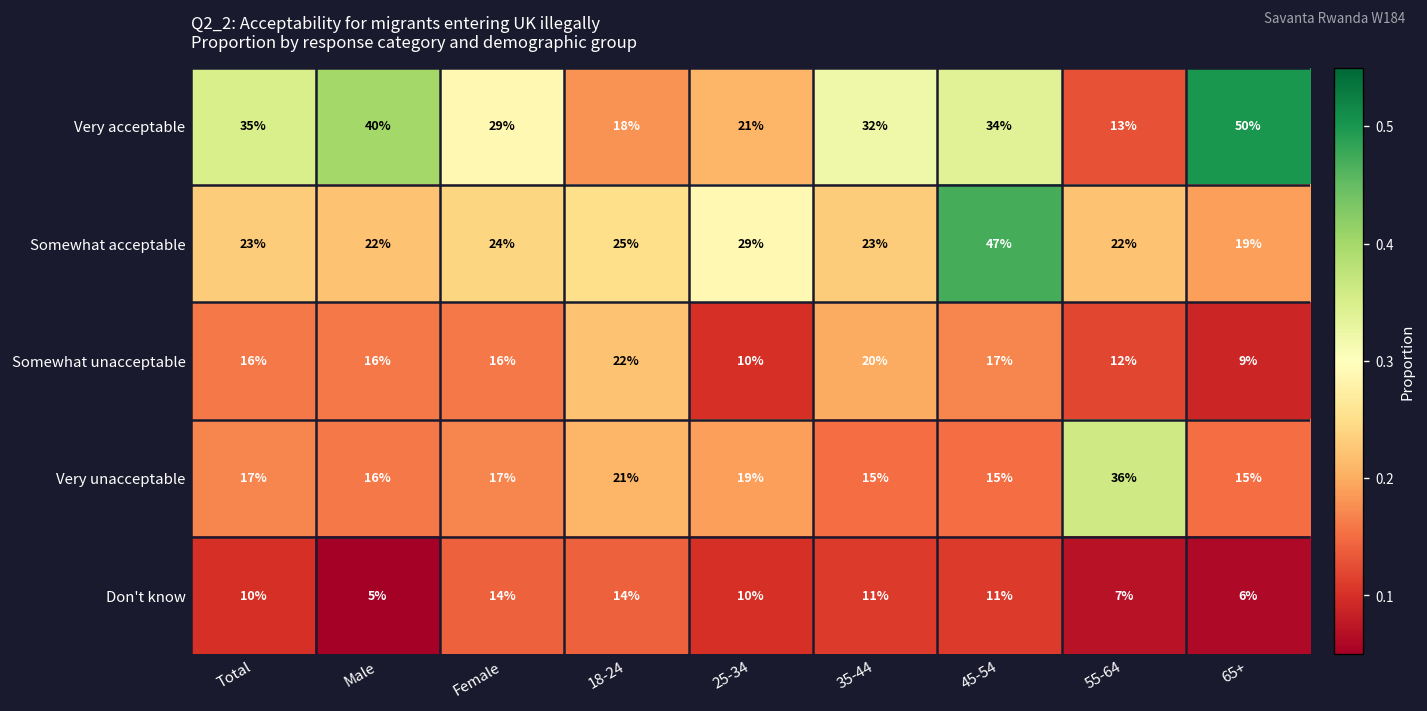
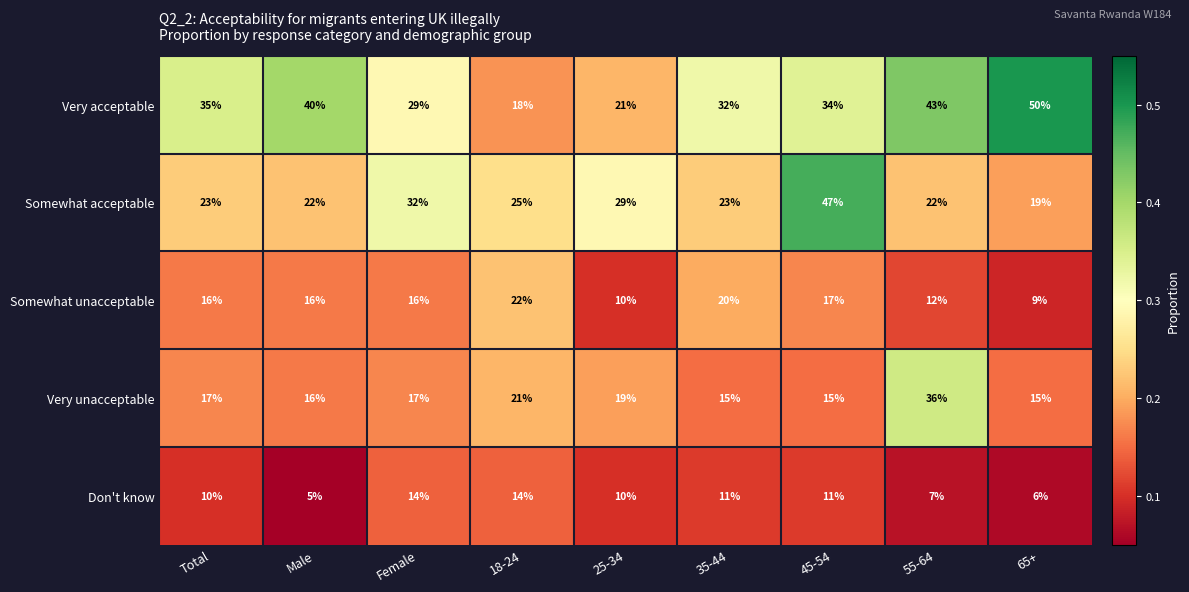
  {
    "Very acceptable": {
      "Total": "35%",
      "Male": "40%",
      "Female": "29%",
      "18-24": "18%",
      "25-34": "21%",
      "35-44": "32%",
      "45-54": "34%",
-     "55-64": "13%",
+     "55-64": "43%",
      "65+": "50%"
    },
    "Somewhat acceptable": {
      "Total": "23%",
      "Male": "22%",
-     "Female": "24%",
+     "Female": "32%",
      "18-24": "25%",
      "25-34": "29%",
      "35-44": "23%",
      "45-54": "47%",
      "55-64": "22%",
      "65+": "19%"
    },
    "Somewhat unacceptable": {
      "Total": "16%",
      "Male": "16%",
      "Female": "16%",
      "18-24": "22%",
      "25-34": "10%",
      "35-44": "20%",
      "45-54": "17%",
      "55-64": "12%",
      "65+": "9%"
    },
    "Very unacceptable": {
      "Total": "17%",
      "Male": "16%",
      "Female": "17%",
      "18-24": "21%",
      "25-34": "19%",
      "35-44": "15%",
      "45-54": "15%",
      "55-64": "36%",
      "65+": "15%"
    },
    "Don't know": {
      "Total": "10%",
      "Male": "5%",
      "Female": "14%",
      "18-24": "14%",
      "25-34": "10%",
      "35-44": "11%",
      "45-54": "11%",
      "55-64": "7%",
      "65+": "6%"
    }
  }
